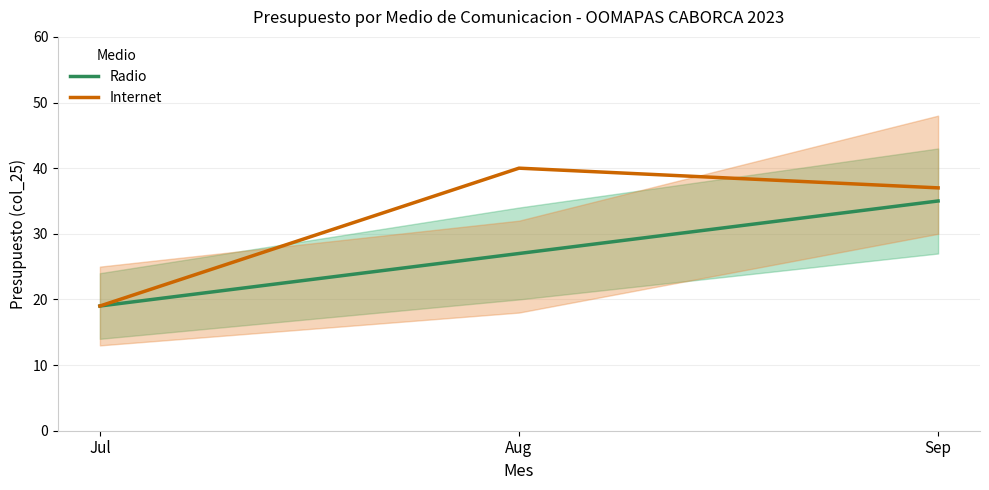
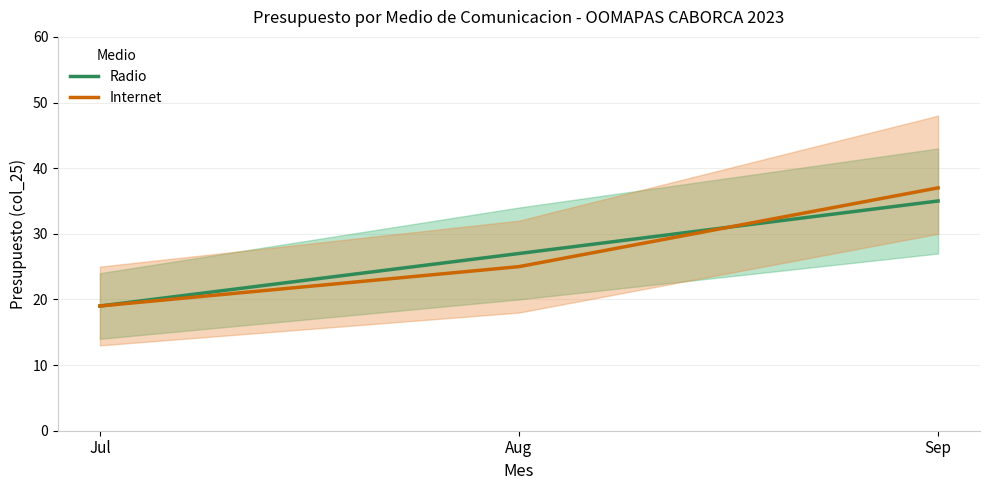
  {
    "Internet": {
-     "Aug": 40,
+     "Aug": 25,
      "Sep": 37
    }
  }
